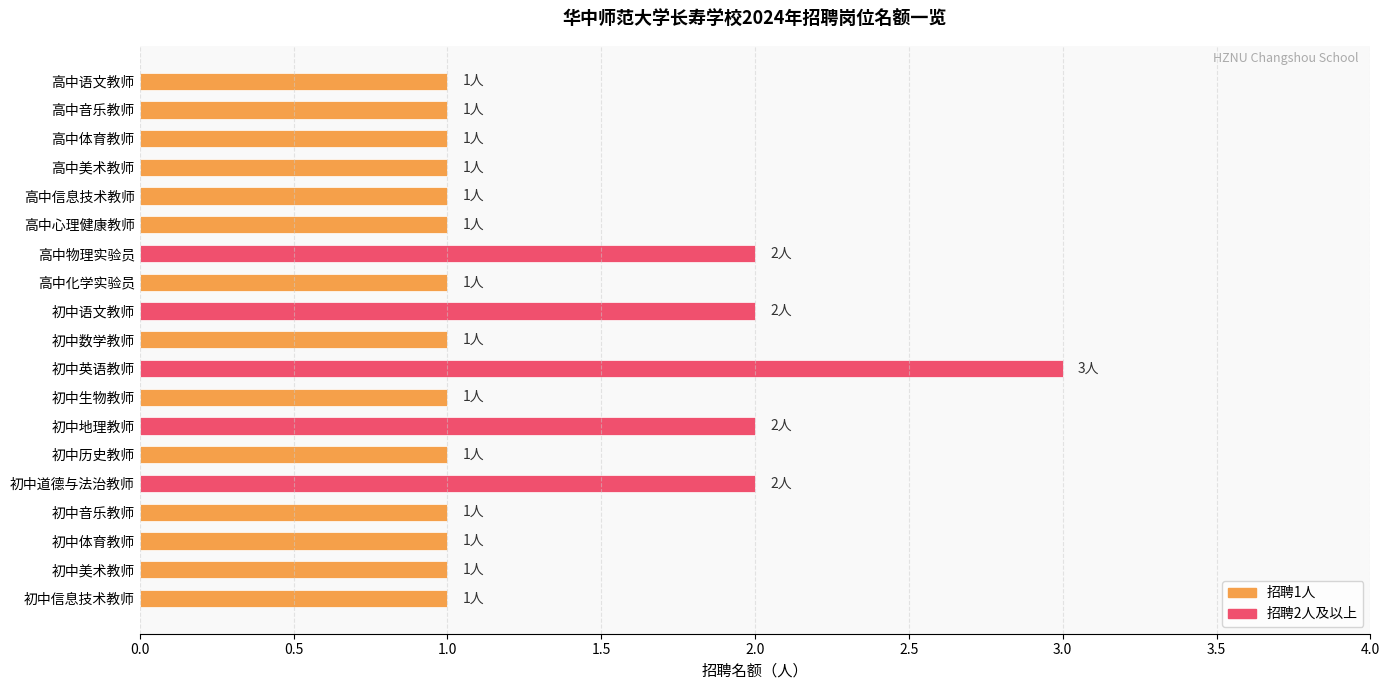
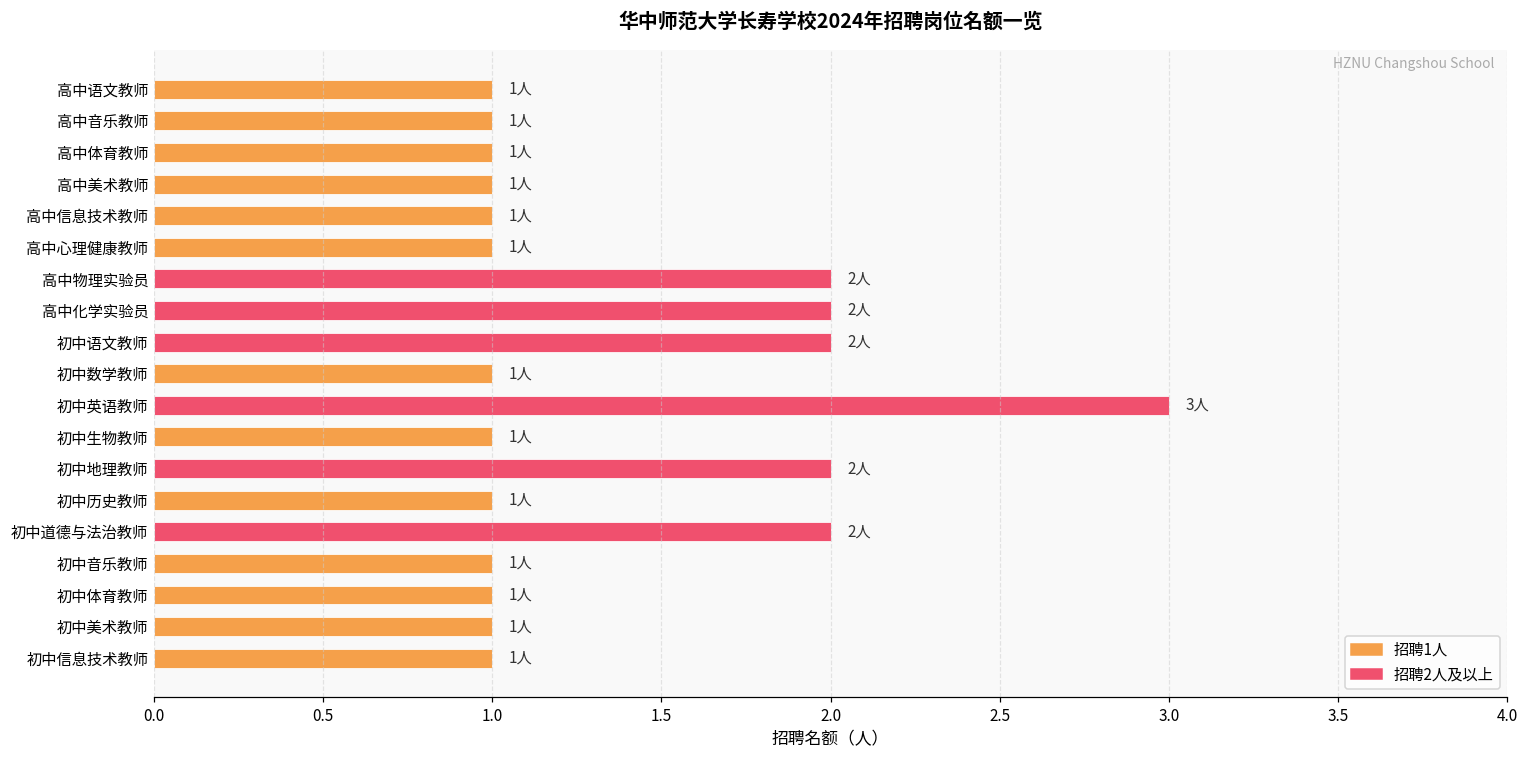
  {
    "高中语文教师": "1人",
    "高中音乐教师": "1人",
    "高中体育教师": "1人",
    "高中美术教师": "1人",
    "高中信息技术教师": "1人",
    "高中心理健康教师": "1人",
    "高中物理实验员": "2人",
-   "高中化学实验员": "1人",
+   "高中化学实验员": "2人",
    "初中语文教师": "2人",
    "初中数学教师": "1人",
    "初中英语教师": "3人",
    "初中生物教师": "1人",
    "初中地理教师": "2人",
    "初中历史教师": "1人",
    "初中道德与法治教师": "2人",
    "初中音乐教师": "1人",
    "初中体育教师": "1人",
    "初中美术教师": "1人",
    "初中信息技术教师": "1人"
  }
